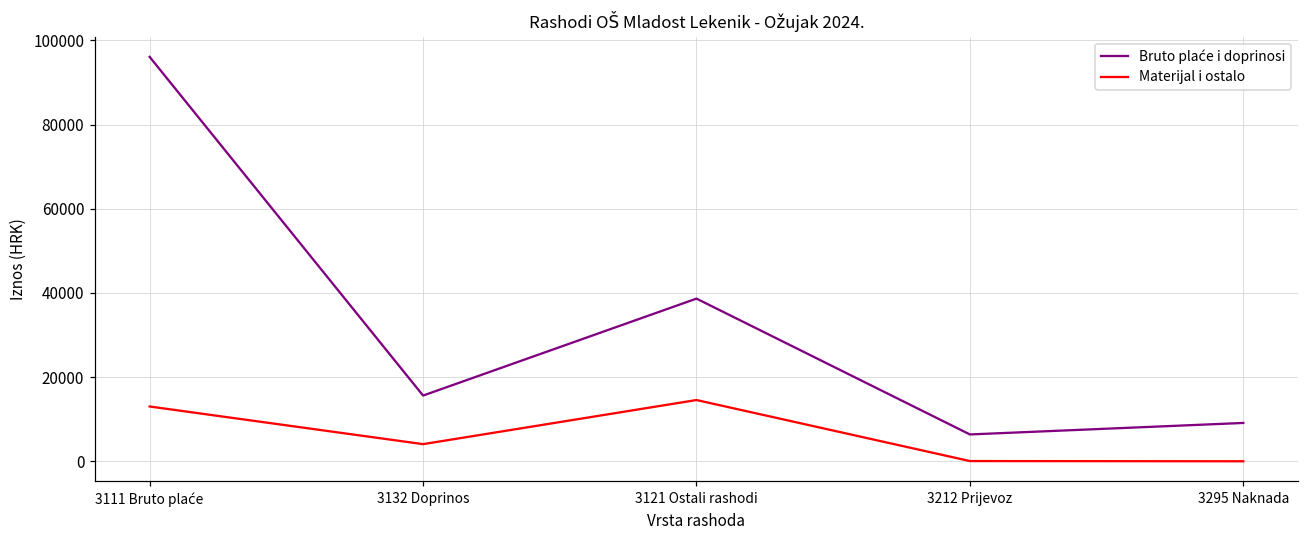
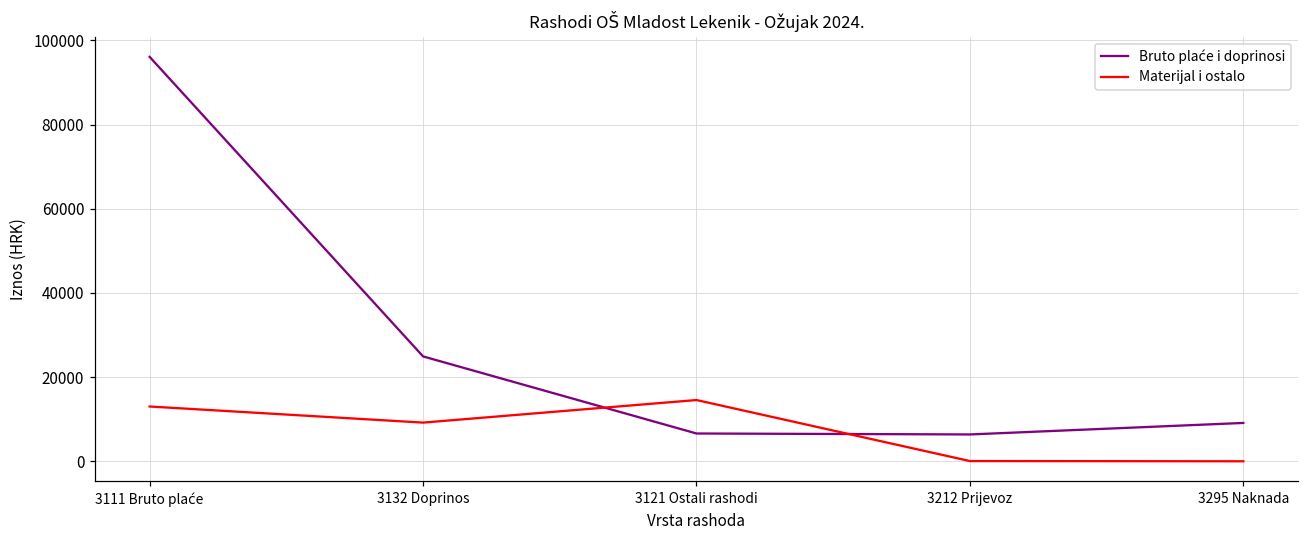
  {
    "Bruto plaće i doprinosi": {
      "3111 Bruto plaće": 96000,
-     "3132 Doprinos": 16000,
-     "3121 Ostali rashodi": 39000,
+     "3132 Doprinos": 25000,
+     "3121 Ostali rashodi": 7000,
      "3212 Prijevoz": 6000,
      "3295 Naknada": 9000
    },
    "Materijal i ostalo": {
      "3111 Bruto plaće": 13000,
-     "3132 Doprinos": 4000,
+     "3132 Doprinos": 9000,
      "3121 Ostali rashodi": 15000,
      "3212 Prijevoz": 0,
      "3295 Naknada": 0
    }
  }
